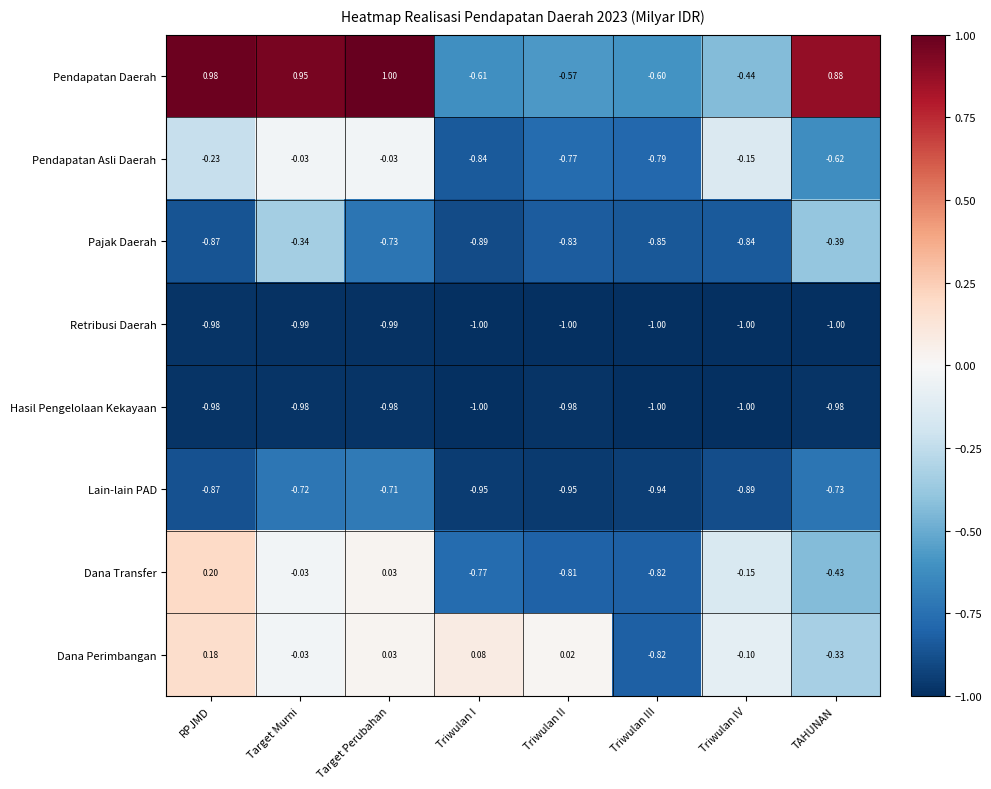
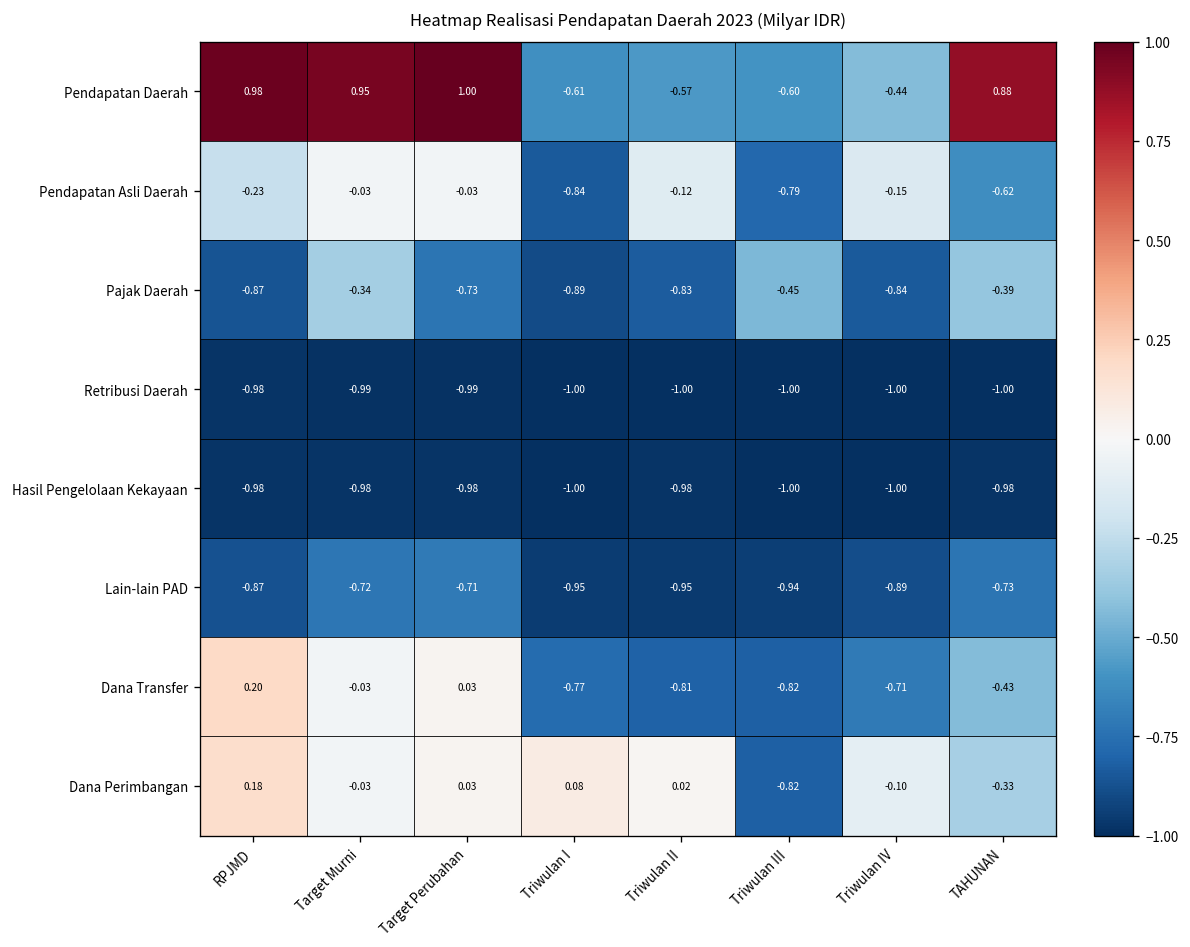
  {
    "Pendapatan Daerah": {
      "RPJMD": 0.98,
      "Target Murni": 0.95,
      "Target Perubahan": 1.00,
      "Triwulan I": -0.61,
      "Triwulan II": -0.57,
      "Triwulan III": -0.60,
      "Triwulan IV": -0.44,
      "TAHUNAN": 0.88
    },
    "Pendapatan Asli Daerah": {
      "RPJMD": -0.23,
      "Target Murni": -0.03,
      "Target Perubahan": -0.03,
      "Triwulan I": -0.84,
-     "Triwulan II": -0.77,
+     "Triwulan II": -0.12,
      "Triwulan III": -0.79,
      "Triwulan IV": -0.15,
      "TAHUNAN": -0.62
    },
    "Pajak Daerah": {
      "RPJMD": -0.87,
      "Target Murni": -0.34,
      "Target Perubahan": -0.73,
      "Triwulan I": -0.89,
      "Triwulan II": -0.83,
-     "Triwulan III": -0.85,
+     "Triwulan III": -0.45,
      "Triwulan IV": -0.84,
      "TAHUNAN": -0.39
    },
    "Retribusi Daerah": {
      "RPJMD": -0.98,
      "Target Murni": -0.99,
      "Target Perubahan": -0.99,
      "Triwulan I": -1.00,
      "Triwulan II": -1.00,
      "Triwulan III": -1.00,
      "Triwulan IV": -1.00,
      "TAHUNAN": -1.00
    },
    "Hasil Pengelolaan Kekayaan": {
      "RPJMD": -0.98,
      "Target Murni": -0.98,
      "Target Perubahan": -0.98,
      "Triwulan I": -1.00,
      "Triwulan II": -0.98,
      "Triwulan III": -1.00,
      "Triwulan IV": -1.00,
      "TAHUNAN": -0.98
    },
    "Lain-lain PAD": {
      "RPJMD": -0.87,
      "Target Murni": -0.72,
      "Target Perubahan": -0.71,
      "Triwulan I": -0.95,
      "Triwulan II": -0.95,
      "Triwulan III": -0.94,
      "Triwulan IV": -0.89,
      "TAHUNAN": -0.73
    },
    "Dana Transfer": {
      "RPJMD": 0.20,
      "Target Murni": -0.03,
      "Target Perubahan": 0.03,
      "Triwulan I": -0.77,
      "Triwulan II": -0.81,
      "Triwulan III": -0.82,
-     "Triwulan IV": -0.15,
+     "Triwulan IV": -0.71,
      "TAHUNAN": -0.43
    },
    "Dana Perimbangan": {
      "RPJMD": 0.18,
      "Target Murni": -0.03,
      "Target Perubahan": 0.03,
      "Triwulan I": 0.08,
      "Triwulan II": 0.02,
      "Triwulan III": -0.82,
      "Triwulan IV": -0.10,
      "TAHUNAN": -0.33
    }
  }
